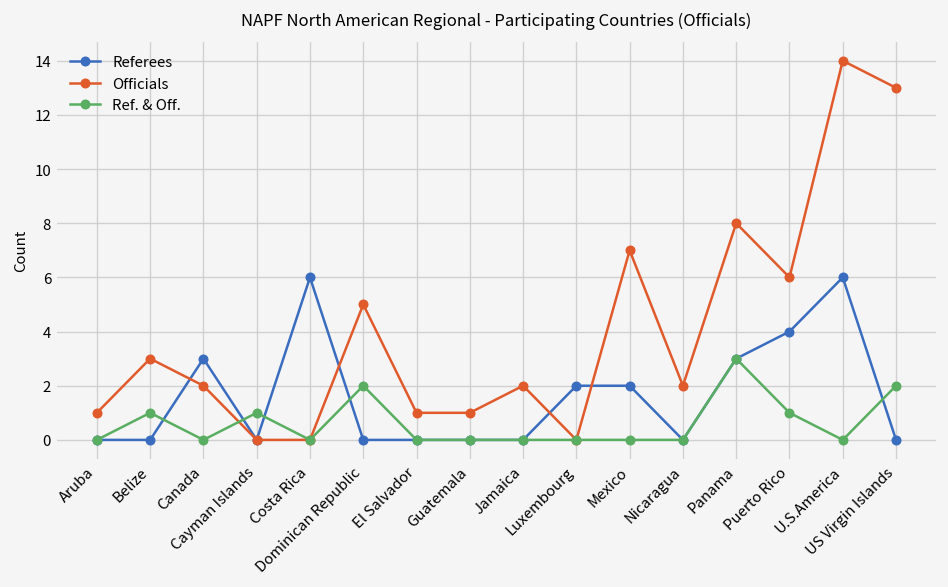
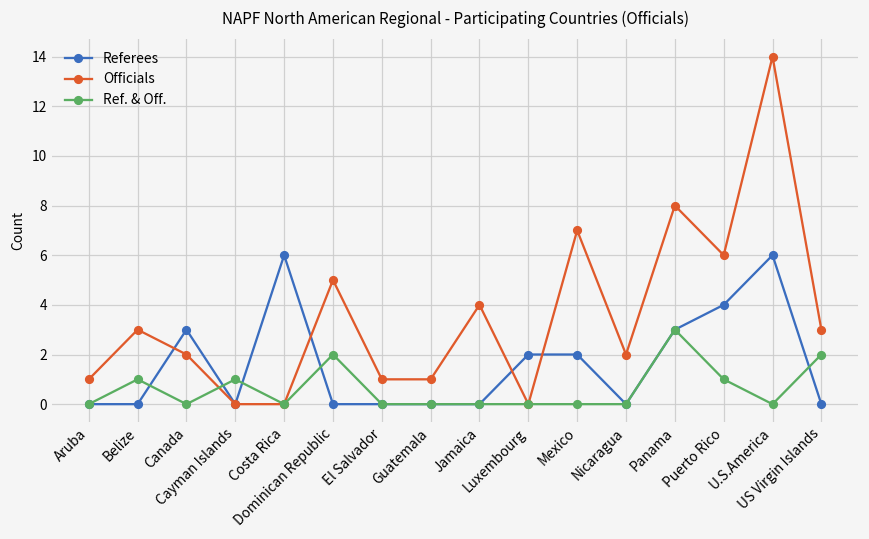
  {
    "Referees": {
      "Belize": 0,
      "Canada": 3,
      "Costa Rica": 6,
      "Dominican Republic": 0,
      "Luxembourg": 2,
      "Mexico": 2,
      "Puerto Rico": 4,
      "U.S.America": 6,
      "US Virgin Islands": 0
    },
    "Officials": {
      "Aruba": 1,
      "Belize": 3,
      "Canada": 2,
      "Dominican Republic": 5,
      "El Salvador": 1,
      "Guatemala": 1,
-     "Jamaica": 2,
+     "Jamaica": 4,
      "Mexico": 7,
      "Nicaragua": 2,
      "Panama": 8,
      "Puerto Rico": 6,
      "U.S.America": 14,
-     "US Virgin Islands": 13
+     "US Virgin Islands": 3
    },
    "Ref. & Off.": {
      "Belize": 1,
      "Canada": 0,
      "Cayman Islands": 1,
      "Dominican Republic": 2,
      "Mexico": 0,
      "Puerto Rico": 1,
      "U.S.America": 0,
      "US Virgin Islands": 2
    }
  }
